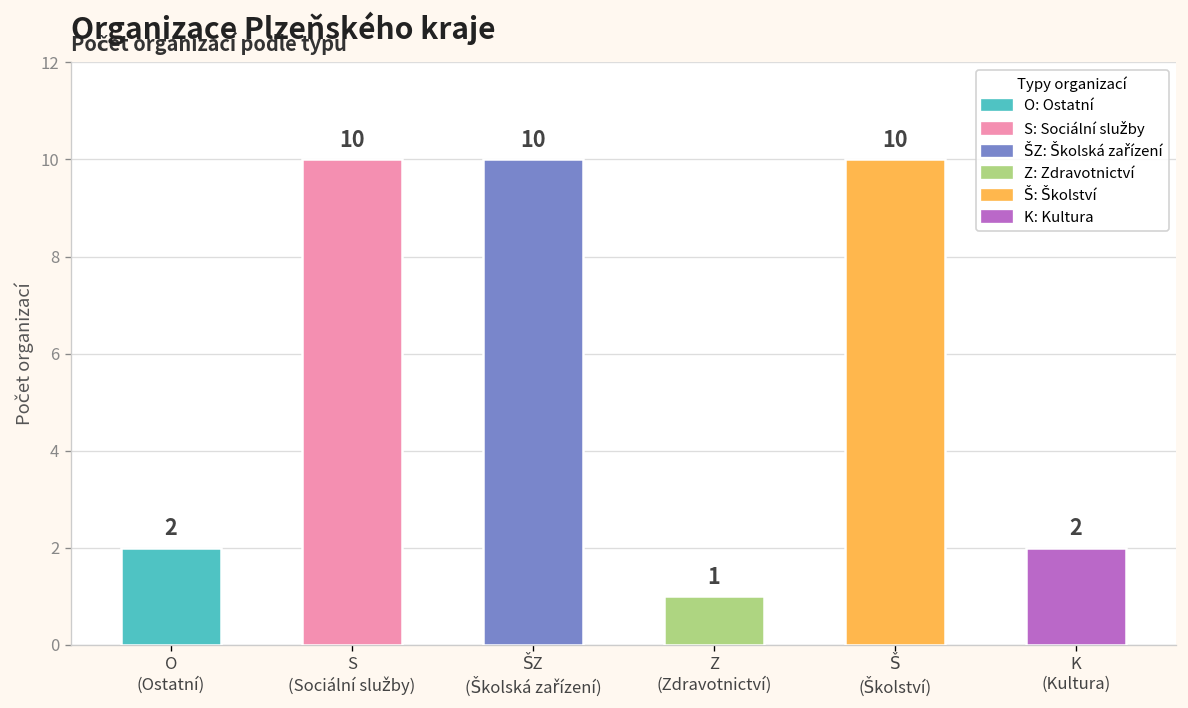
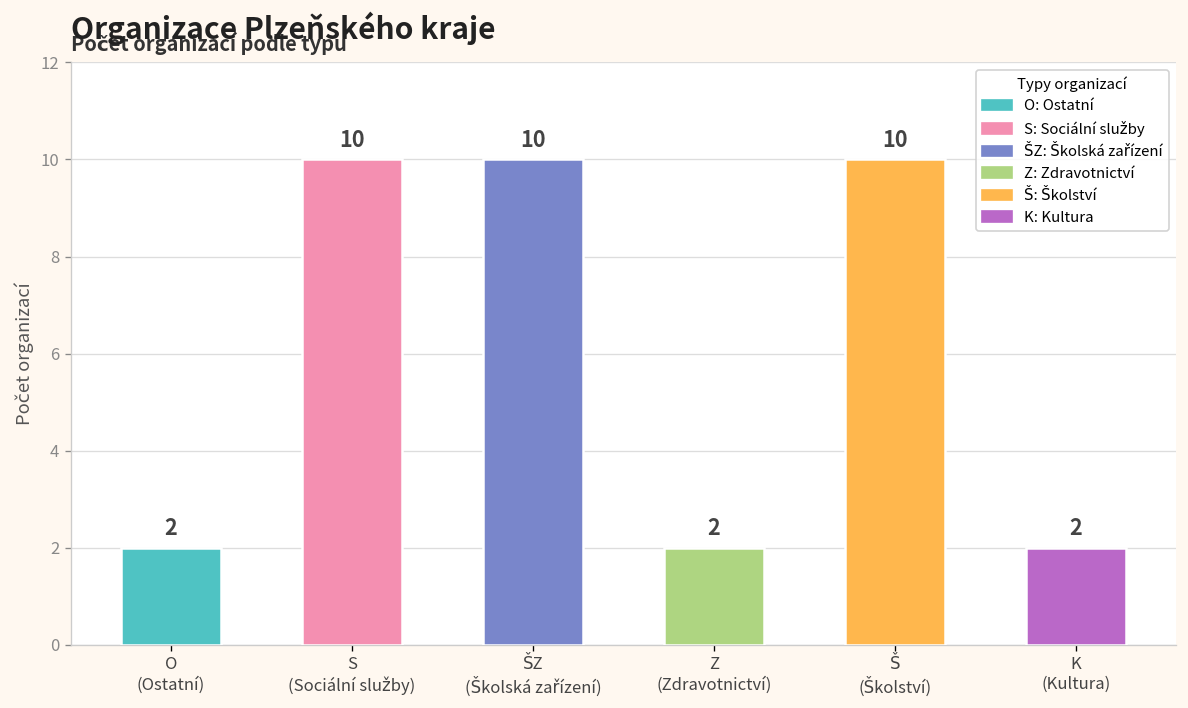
  {
    "O (Ostatní)": 2,
    "S (Sociální služby)": 10,
    "ŠZ (Školská zařízení)": 10,
-   "Z (Zdravotnictví)": 1,
+   "Z (Zdravotnictví)": 2,
    "Š (Školství)": 10,
    "K (Kultura)": 2
  }
